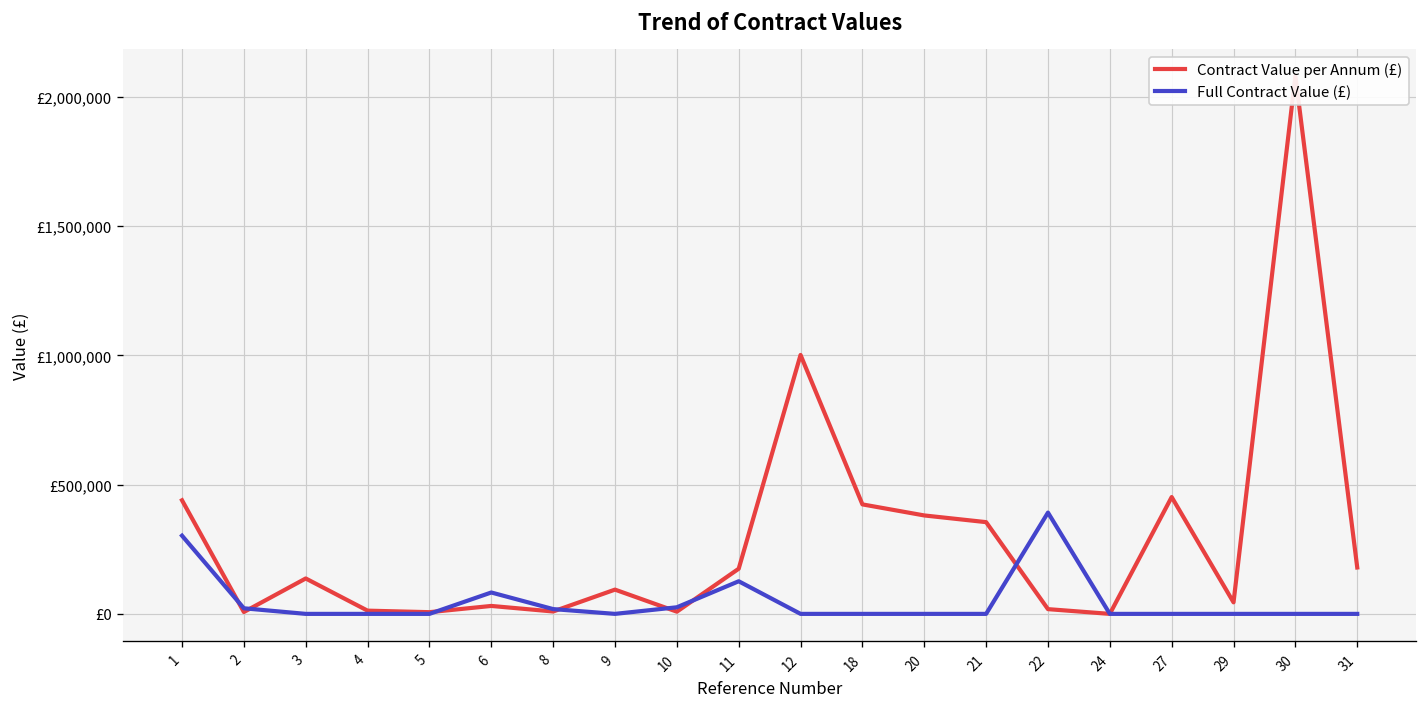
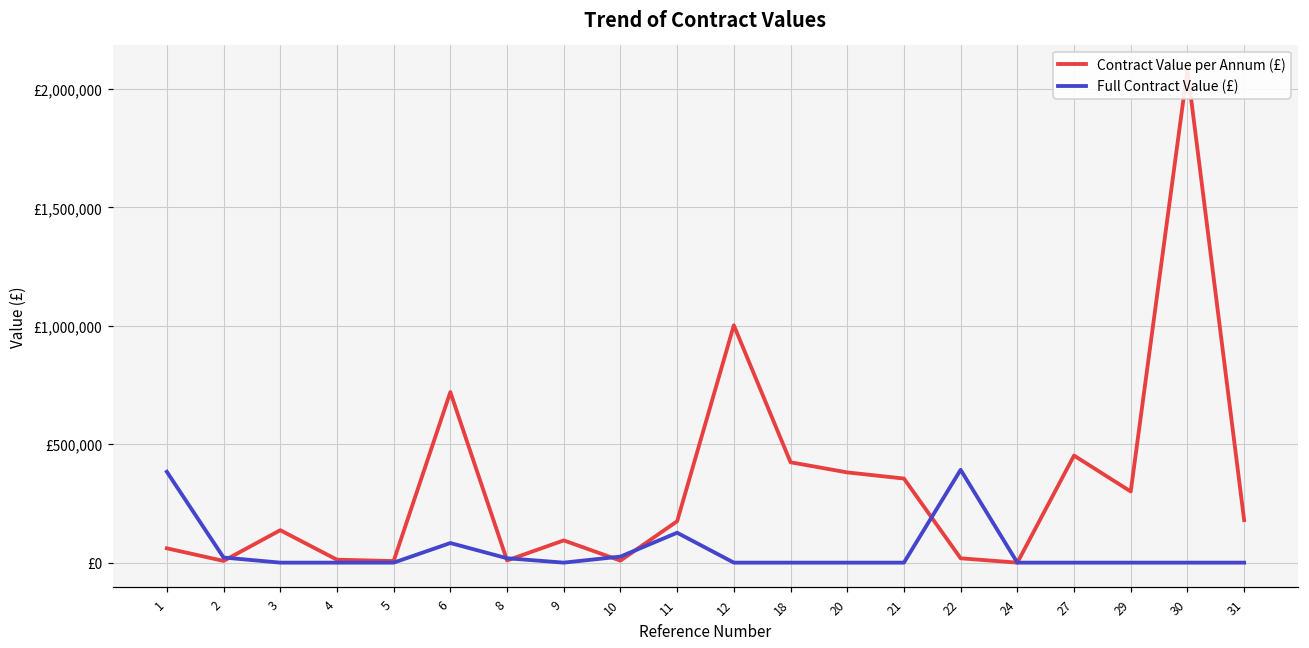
  {
    "Contract Value per Annum (£)": {
-     "1": "£440,000",
+     "1": "£60,000",
      "2": "£10,000",
      "3": "£140,000",
      "4": "£10,000",
-     "6": "£30,000",
+     "6": "£720,000",
      "9": "£90,000",
      "10": "£10,000",
      "11": "£170,000",
      "12": "£1,000,000",
      "18": "£420,000",
      "20": "£380,000",
      "21": "£360,000",
      "22": "£20,000",
      "27": "£450,000",
-     "29": "£40,000",
+     "29": "£300,000",
      "31": "£180,000"
    },
    "Full Contract Value (£)": {
-     "1": "£300,000",
+     "1": "£380,000",
      "2": "£20,000",
      "3": "£0",
      "4": "£0",
      "6": "£80,000",
      "9": "£0",
      "10": "£30,000",
      "11": "£130,000",
      "12": "£0",
      "18": "£0",
      "20": "£0",
      "21": "£0",
      "22": "£390,000",
      "27": "£0",
      "29": "£0",
      "30": "£0",
      "31": "£0"
    }
  }
